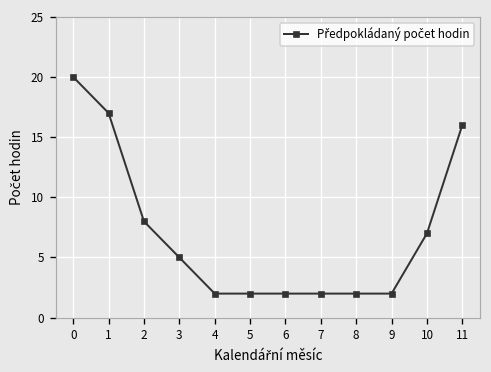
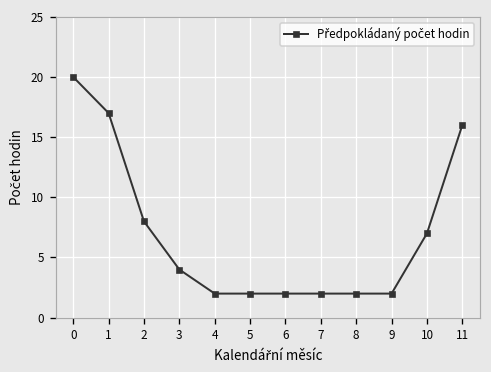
  {
    "0": 20,
    "1": 17,
    "2": 8,
-   "3": 5,
+   "3": 4,
    "4": 2,
    "5": 2,
    "6": 2,
    "7": 2,
    "8": 2,
    "9": 2,
    "10": 7,
    "11": 16
  }
